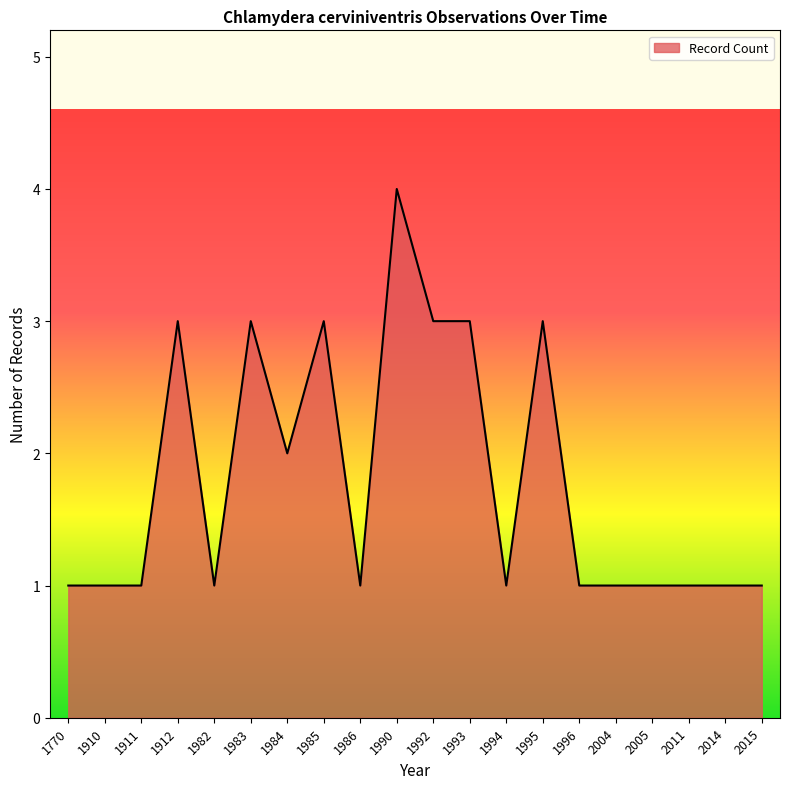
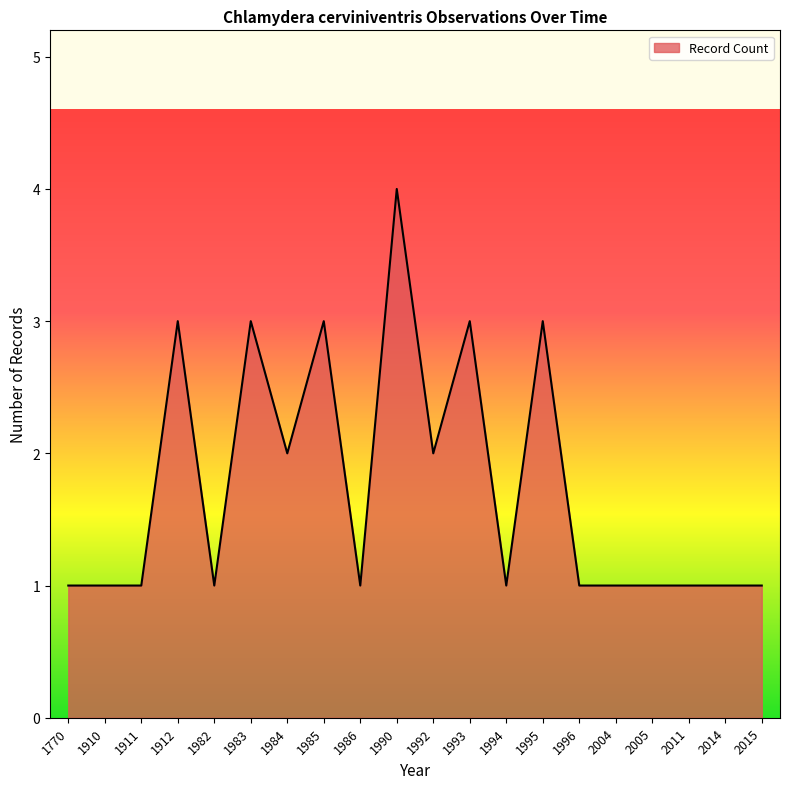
  {
    "1770": 1,
    "1910": 1,
    "1911": 1,
    "1912": 3,
    "1982": 1,
    "1983": 3,
    "1984": 2,
    "1985": 3,
    "1986": 1,
    "1990": 4,
-   "1992": 3,
+   "1992": 2,
    "1993": 3,
    "1994": 1,
    "1995": 3,
    "1996": 1,
    "2004": 1,
    "2005": 1,
    "2011": 1,
    "2014": 1,
    "2015": 1
  }
